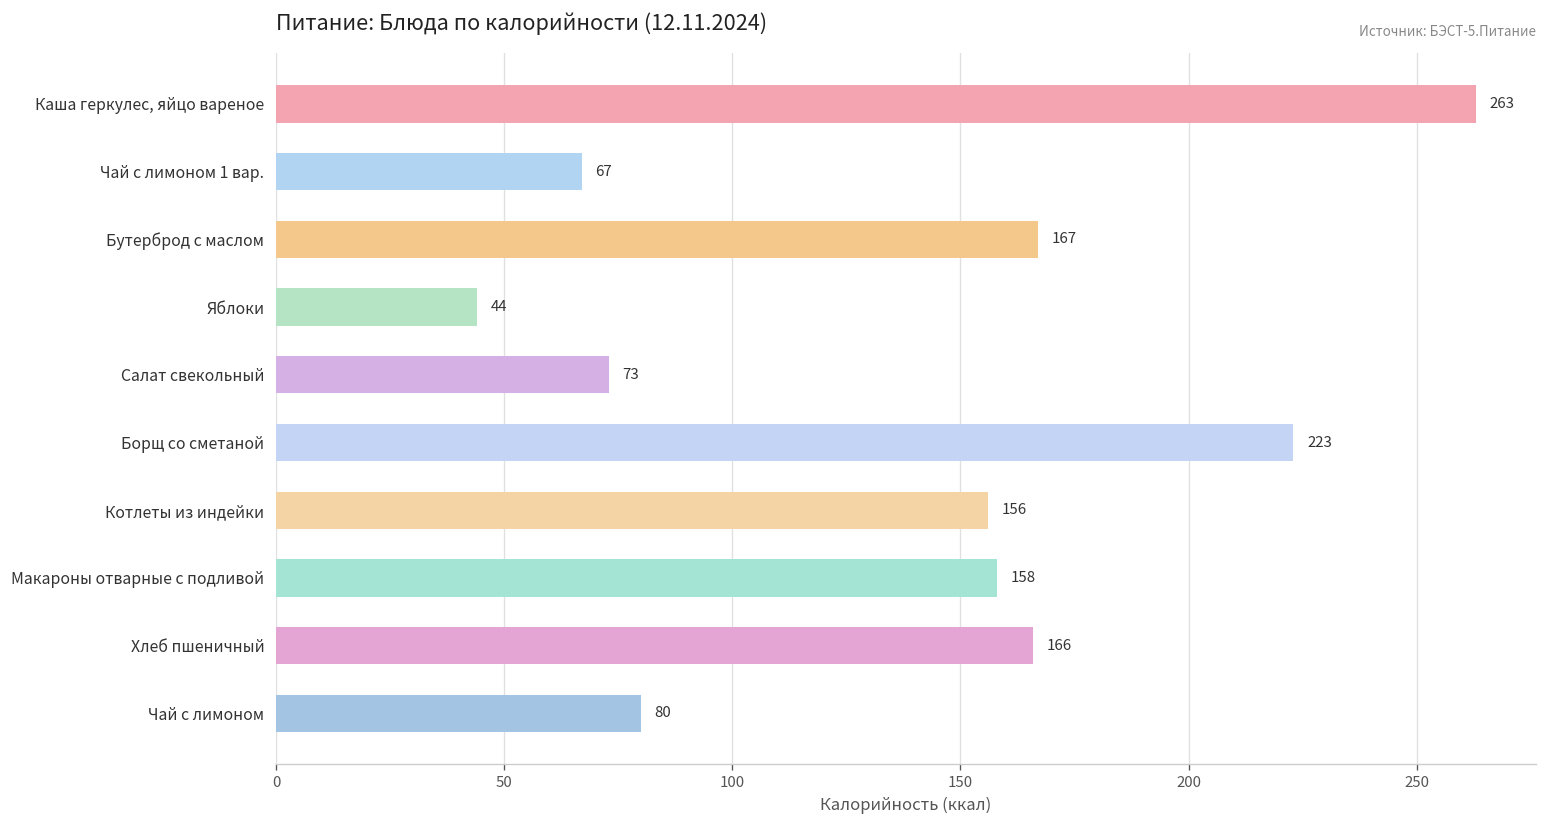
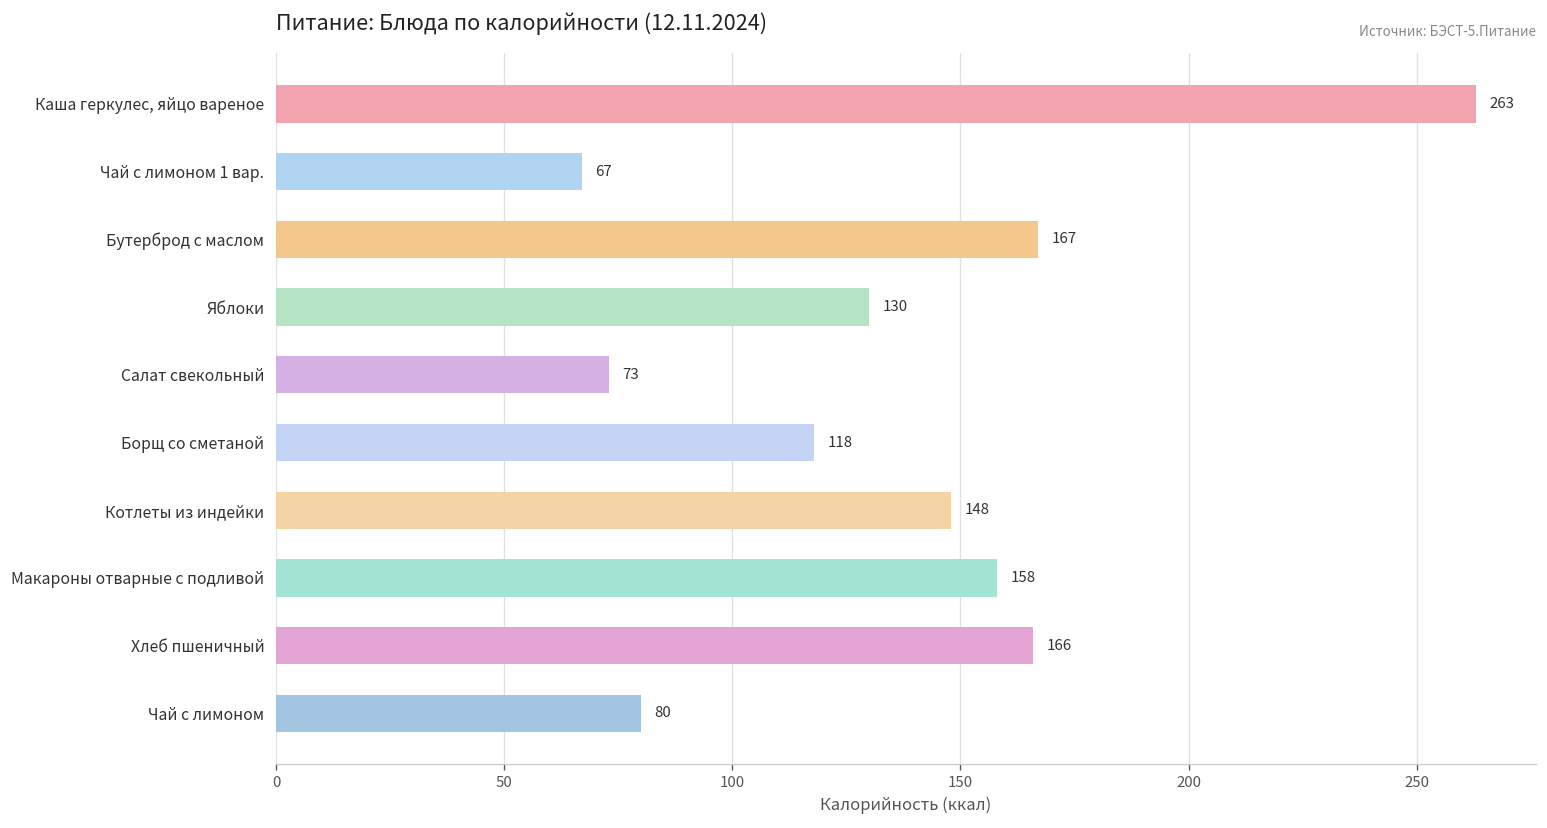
  {
    "Каша геркулес, яйцо вареное": 263,
    "Чай с лимоном 1 вар.": 67,
    "Бутерброд с маслом": 167,
-   "Яблоки": 44,
+   "Яблоки": 130,
    "Салат свекольный": 73,
-   "Борщ со сметаной": 223,
-   "Котлеты из индейки": 156,
+   "Борщ со сметаной": 118,
+   "Котлеты из индейки": 148,
    "Макароны отварные с подливой": 158,
    "Хлеб пшеничный": 166,
    "Чай с лимоном": 80
  }
